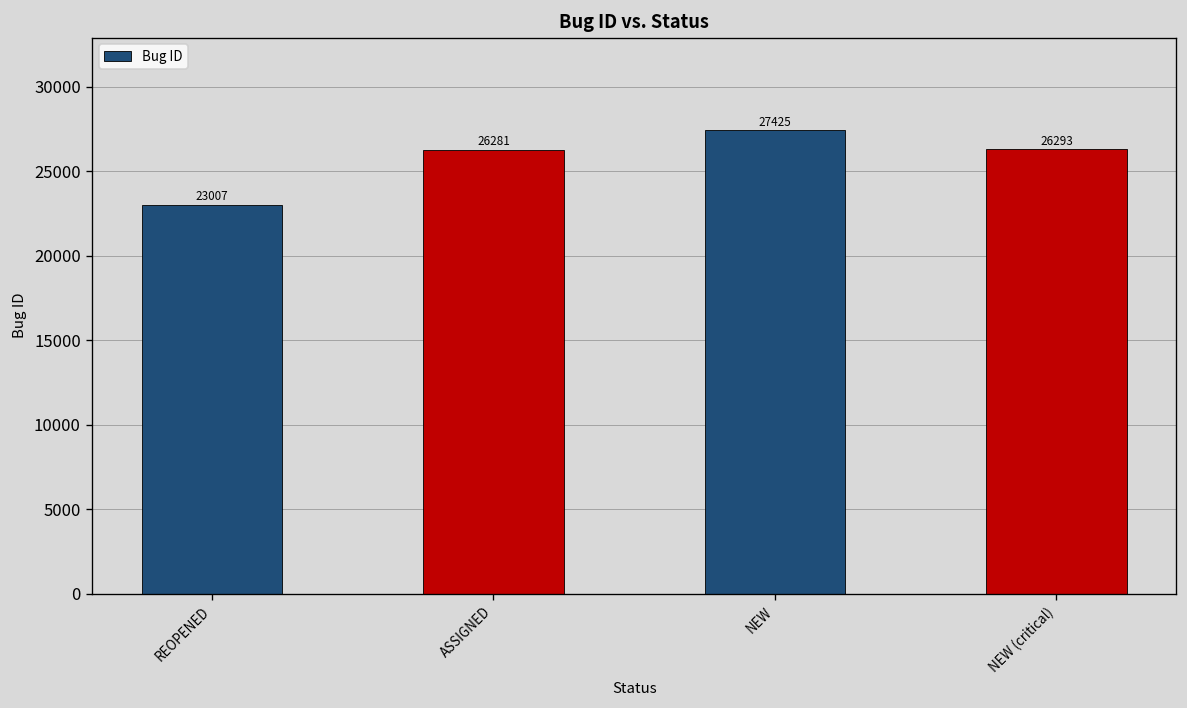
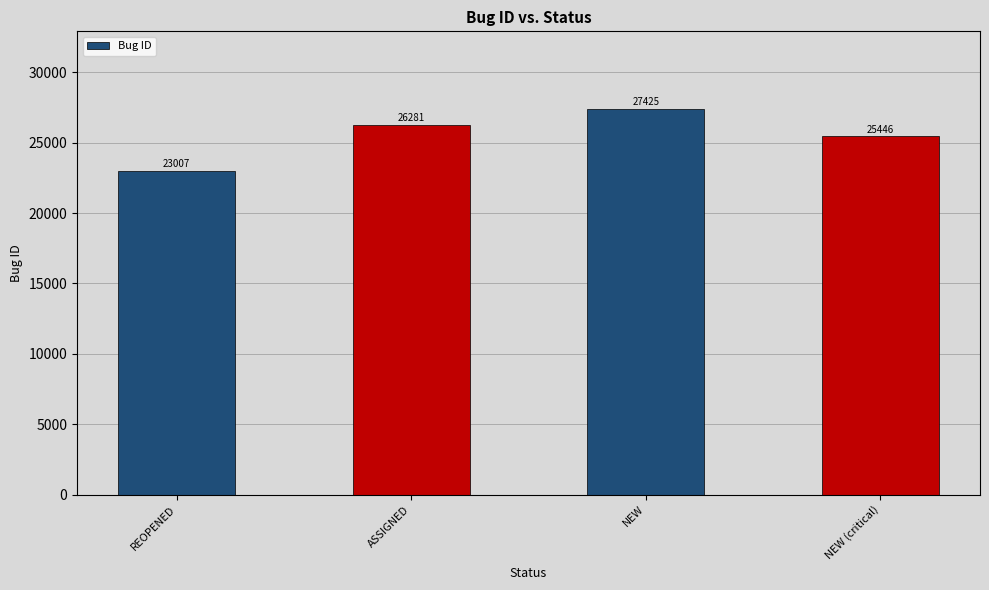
  {
    "REOPENED": 23007,
    "ASSIGNED": 26281,
    "NEW": 27425,
-   "NEW (critical)": 26293
+   "NEW (critical)": 25446
  }
